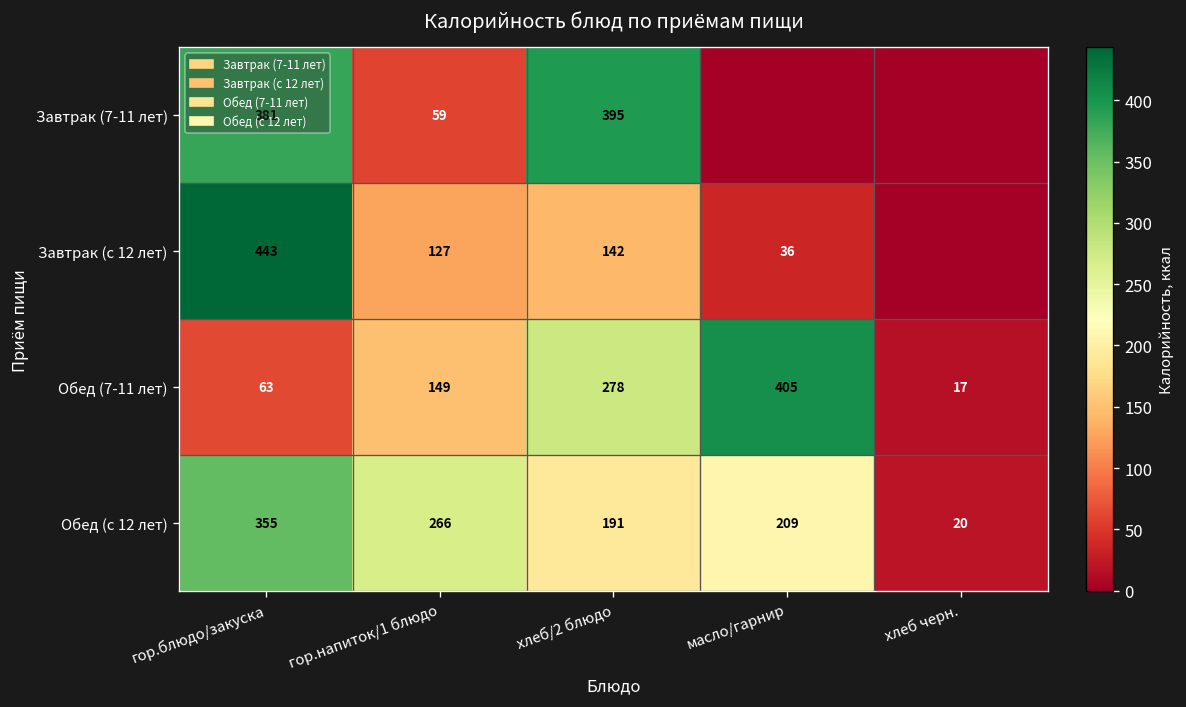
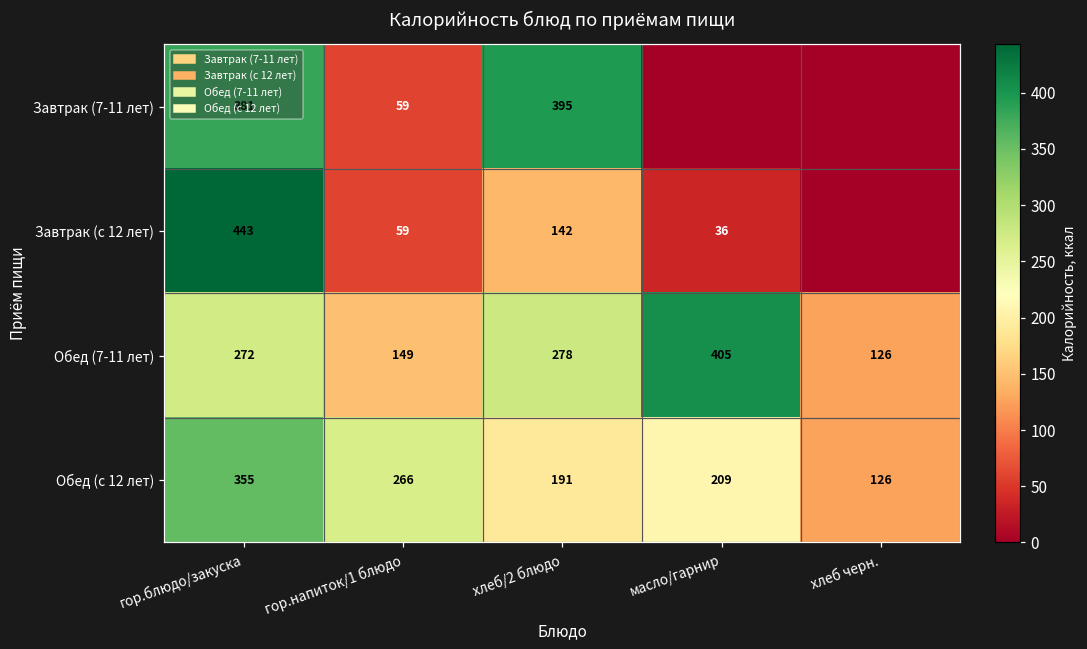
  {
    "Завтрак (7-11 лет)": {
      "гор.напиток/1 блюдо": 59,
      "хлеб/2 блюдо": 395
    },
    "Завтрак (с 12 лет)": {
      "гор.блюдо/закуска": 443,
-     "гор.напиток/1 блюдо": 127,
+     "гор.напиток/1 блюдо": 59,
      "хлеб/2 блюдо": 142,
      "масло/гарнир": 36
    },
    "Обед (7-11 лет)": {
-     "гор.блюдо/закуска": 63,
+     "гор.блюдо/закуска": 272,
      "гор.напиток/1 блюдо": 149,
      "хлеб/2 блюдо": 278,
      "масло/гарнир": 405,
-     "хлеб черн.": 17
+     "хлеб черн.": 126
    },
    "Обед (с 12 лет)": {
      "гор.блюдо/закуска": 355,
      "гор.напиток/1 блюдо": 266,
      "хлеб/2 блюдо": 191,
      "масло/гарнир": 209,
-     "хлеб черн.": 20
+     "хлеб черн.": 126
    }
  }
